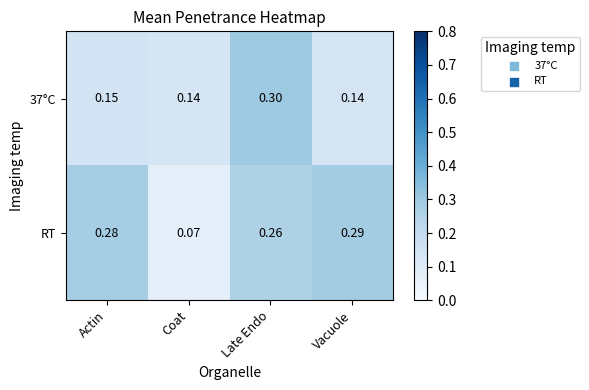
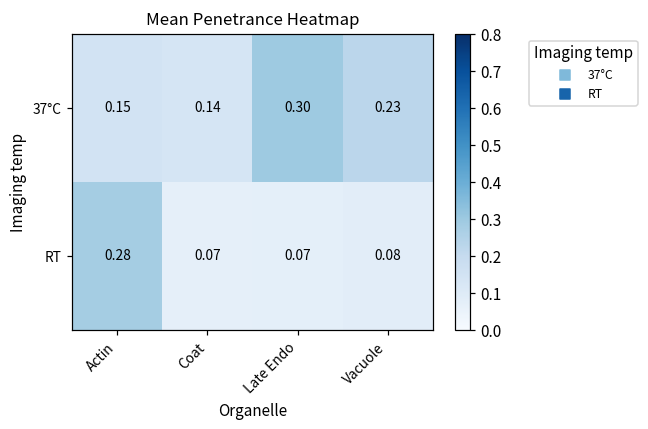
  {
    "37°C": {
      "Actin": 0.15,
      "Coat": 0.14,
      "Late Endo": 0.30,
-     "Vacuole": 0.14
+     "Vacuole": 0.23
    },
    "RT": {
      "Actin": 0.28,
      "Coat": 0.07,
-     "Late Endo": 0.26,
-     "Vacuole": 0.29
+     "Late Endo": 0.07,
+     "Vacuole": 0.08
    }
  }
